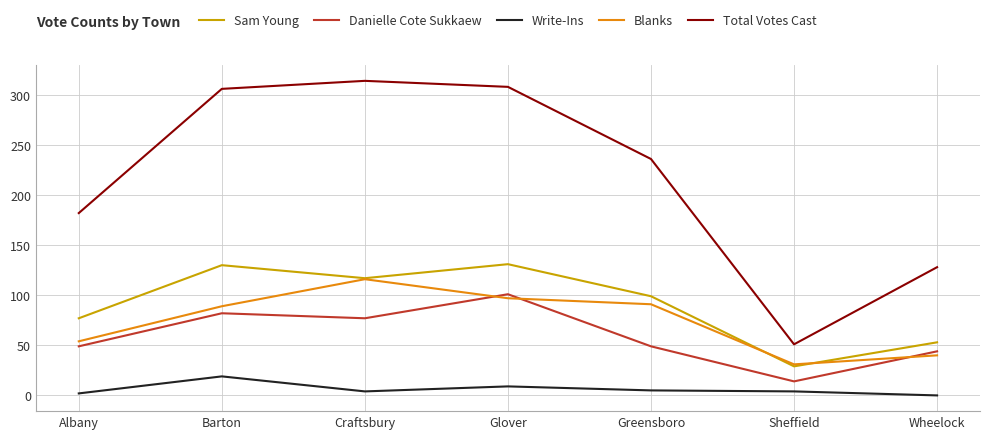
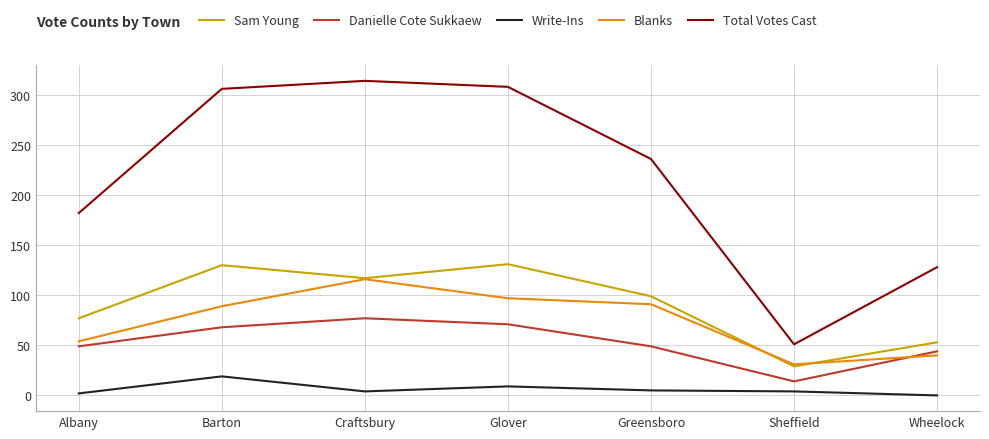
  {
    "Danielle Cote Sukkaew": {
      "Albany": 49,
-     "Barton": 82,
+     "Barton": 68,
      "Craftsbury": 77,
-     "Glover": 101,
+     "Glover": 71,
      "Greensboro": 49,
      "Sheffield": 14,
      "Wheelock": 44
    },
    "Write-Ins": {
      "Albany": 2,
      "Barton": 19,
      "Craftsbury": 4,
      "Glover": 9,
      "Greensboro": 5,
      "Sheffield": 4,
      "Wheelock": 0
    },
    "Total Votes Cast": {
      "Albany": 182,
      "Barton": 306,
      "Craftsbury": 314,
      "Glover": 308,
      "Greensboro": 236,
      "Sheffield": 51,
      "Wheelock": 128
    }
  }
